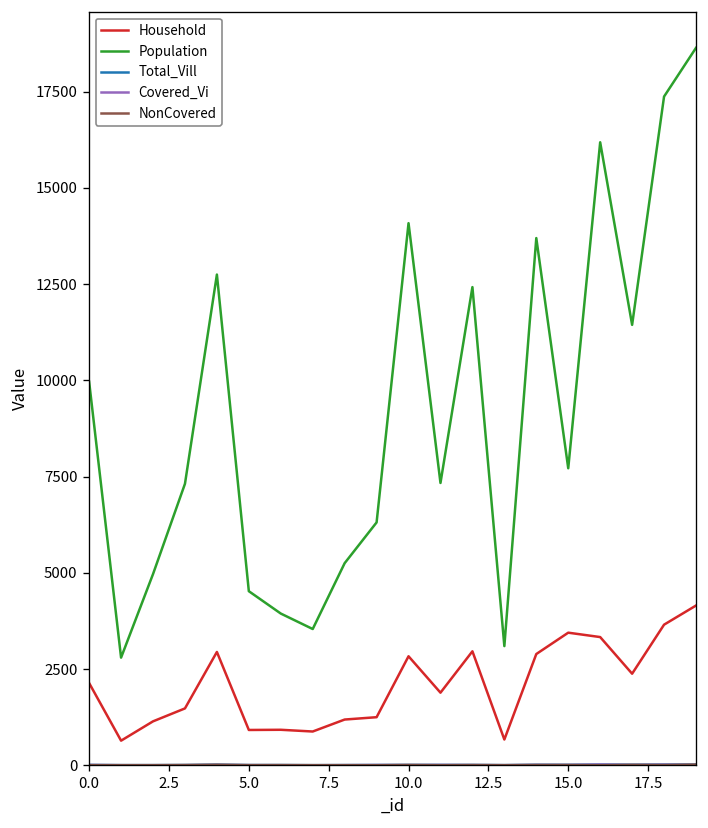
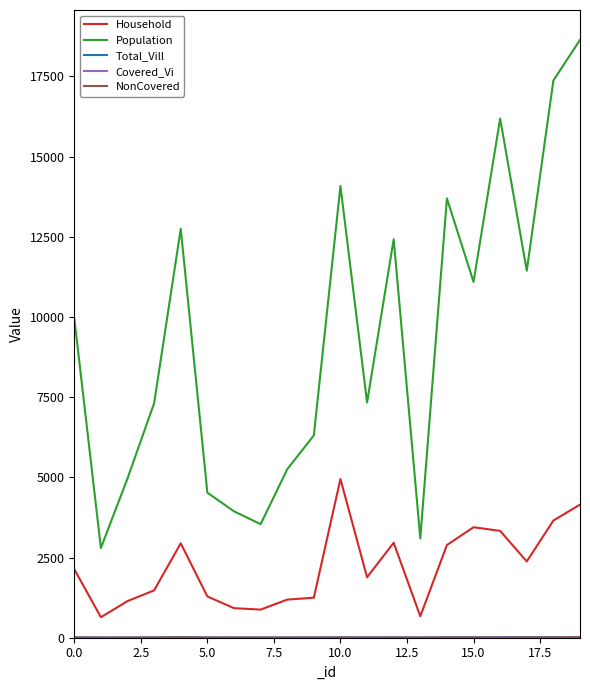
  {
    "Household": {
      "0.0": 2100,
-     "5.0": 900,
-     "10.0": 2800,
+     "5.0": 1300,
+     "10.0": 4900,
      "15.0": 3400
    },
    "Population": {
      "0.0": 10000,
      "5.0": 4500,
      "10.0": 14100,
-     "15.0": 7700
+     "15.0": 11100
    }
  }
